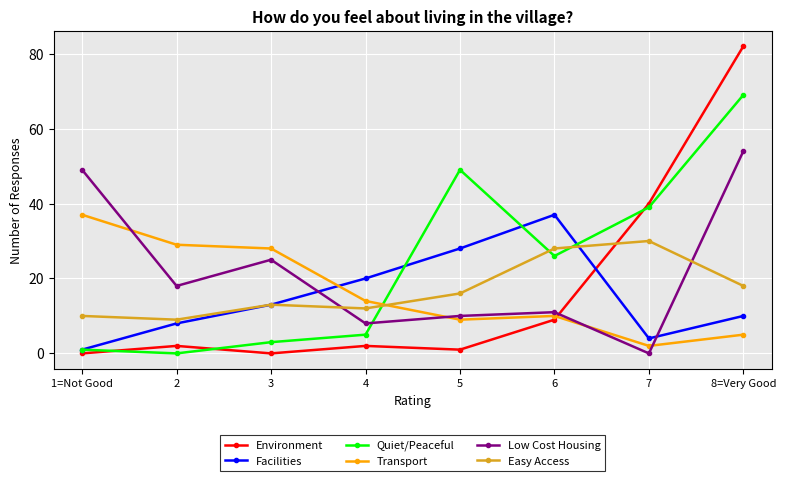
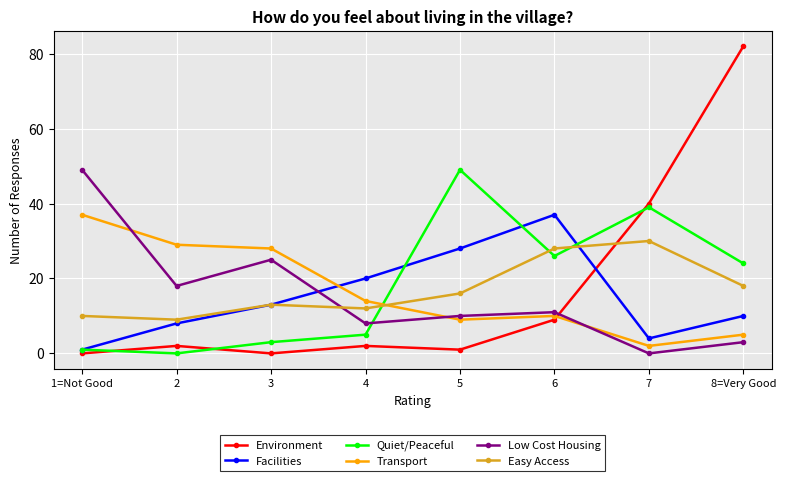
  {
    "Environment": {
      "1=Not Good": 0,
      "2": 2,
      "3": 0,
      "4": 2,
      "5": 1,
      "6": 9,
      "7": 40,
      "8=Very Good": 82
    },
    "Facilities": {
      "2": 8,
      "4": 20,
      "5": 28,
      "6": 37,
      "7": 4,
      "8=Very Good": 10
    },
    "Quiet/Peaceful": {
      "2": 0,
      "3": 3,
      "4": 5,
      "5": 49,
      "6": 26,
      "7": 39,
-     "8=Very Good": 69
+     "8=Very Good": 24
    },
    "Low Cost Housing": {
      "1=Not Good": 49,
      "2": 18,
      "3": 25,
      "4": 8,
      "5": 10,
      "6": 11,
      "7": 0,
-     "8=Very Good": 54
+     "8=Very Good": 3
    }
  }
